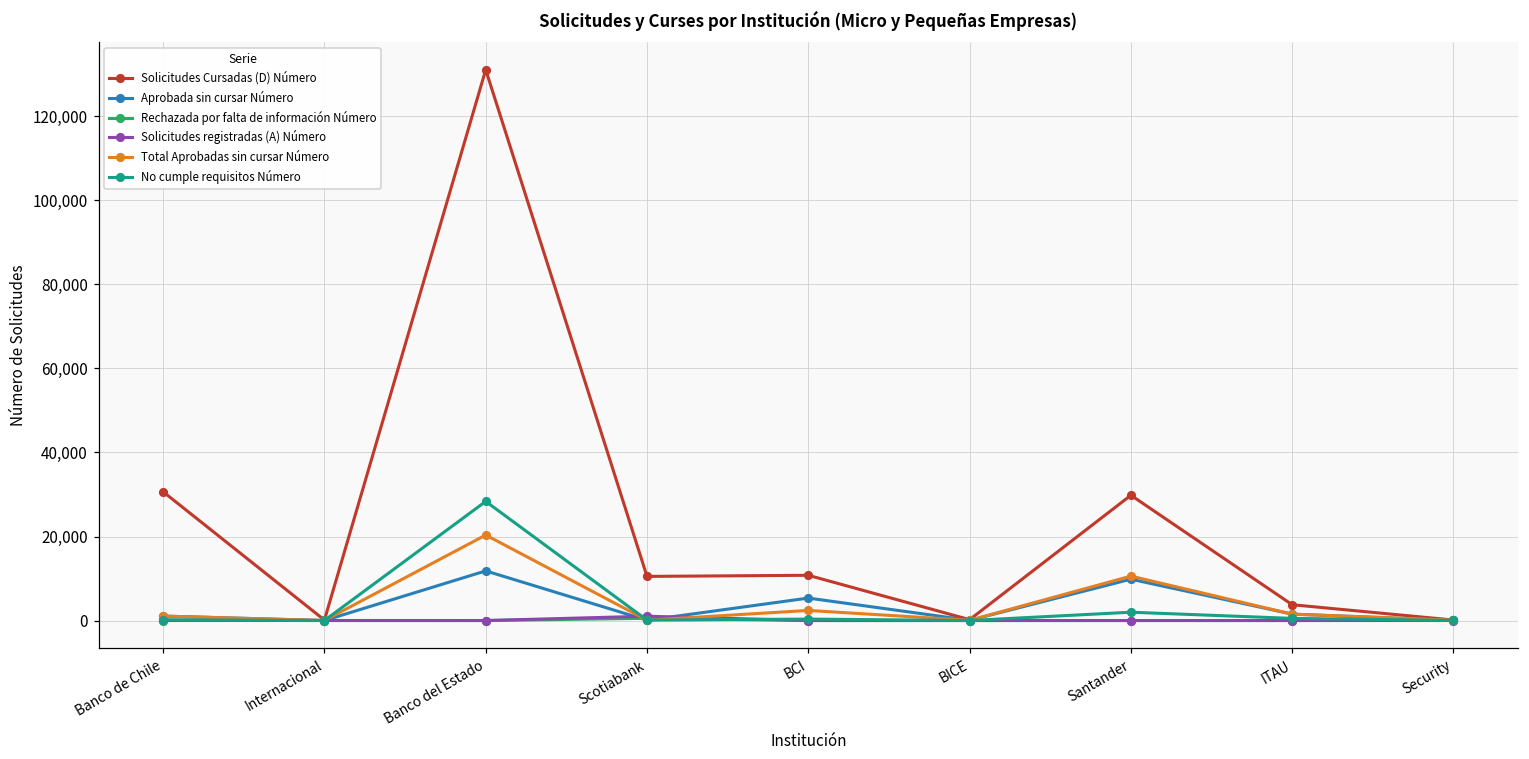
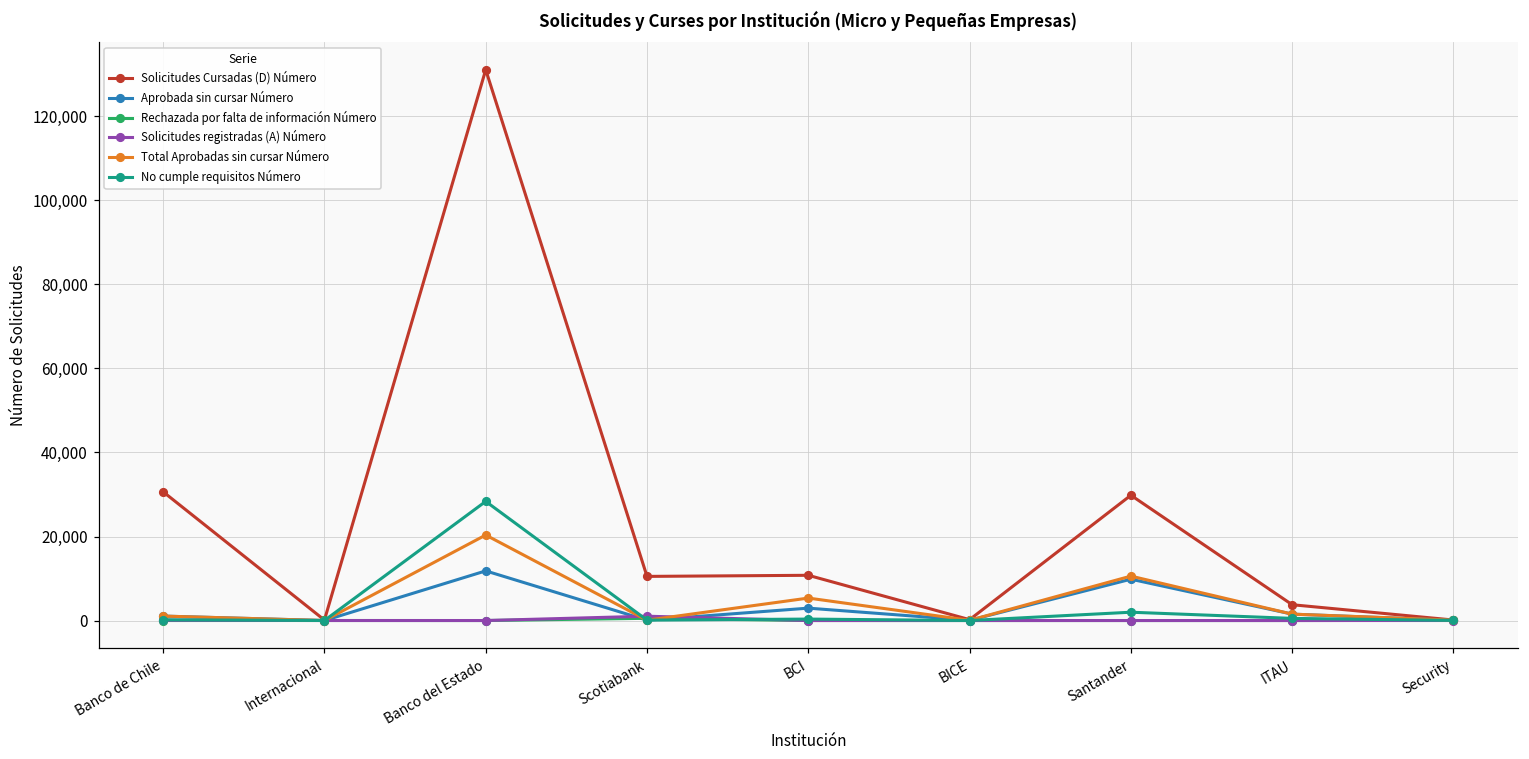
  {
    "Solicitudes Cursadas (D) Número": {
      "Banco de Chile": "31,000",
      "Banco del Estado": "131,000",
      "Scotiabank": "11,000",
      "BCI": "11,000",
      "Santander": "30,000",
      "ITAU": "4,000"
    },
    "Aprobada sin cursar Número": {
      "Banco del Estado": "12,000",
-     "BCI": "5,000",
+     "BCI": "3,000",
      "Santander": "10,000"
    },
    "Total Aprobadas sin cursar Número": {
      "Banco del Estado": "20,000",
-     "BCI": "2,000",
+     "BCI": "5,000",
      "Santander": "11,000"
    }
  }
